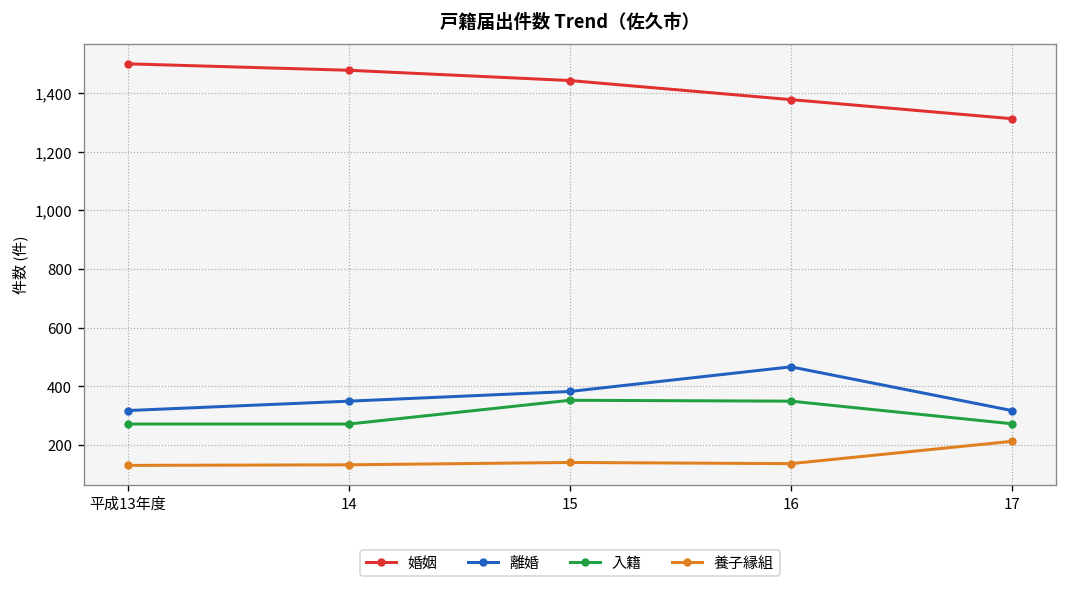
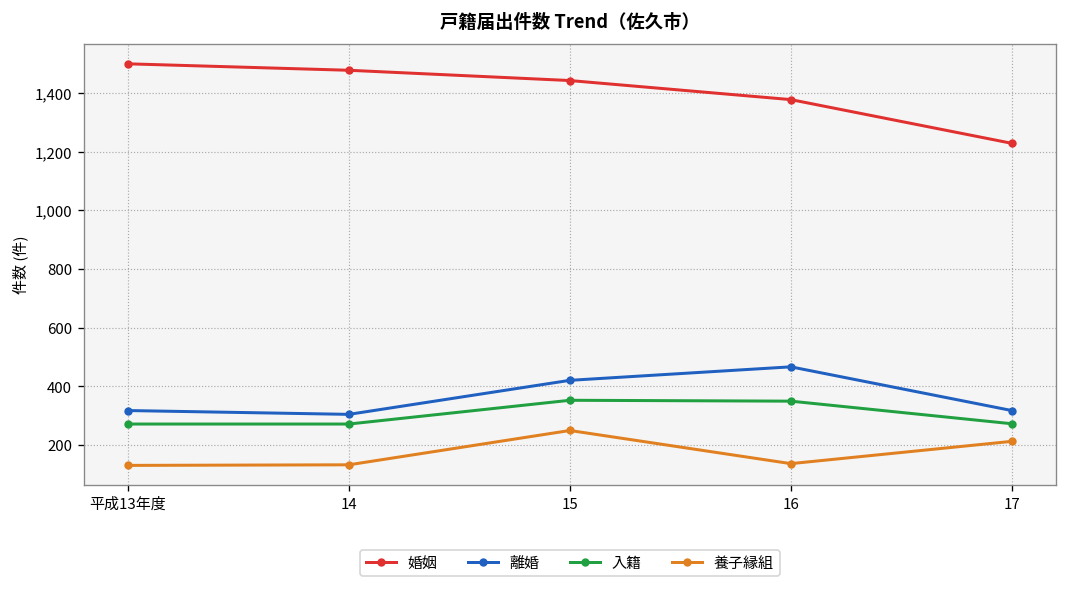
  {
    "婚姻": {
      "平成13年度": "1,500",
      "14": "1,480",
      "15": "1,440",
      "16": "1,380",
-     "17": "1,310"
+     "17": "1,230"
    },
    "離婚": {
      "平成13年度": "320",
-     "14": "350",
-     "15": "380",
+     "14": "310",
+     "15": "420",
      "16": "470",
      "17": "320"
    },
    "入籍": {
      "平成13年度": "270",
      "14": "270",
      "15": "350",
      "16": "350",
      "17": "270"
    },
    "養子縁組": {
      "平成13年度": "130",
      "14": "130",
-     "15": "140",
+     "15": "250",
      "16": "140",
      "17": "210"
    }
  }
